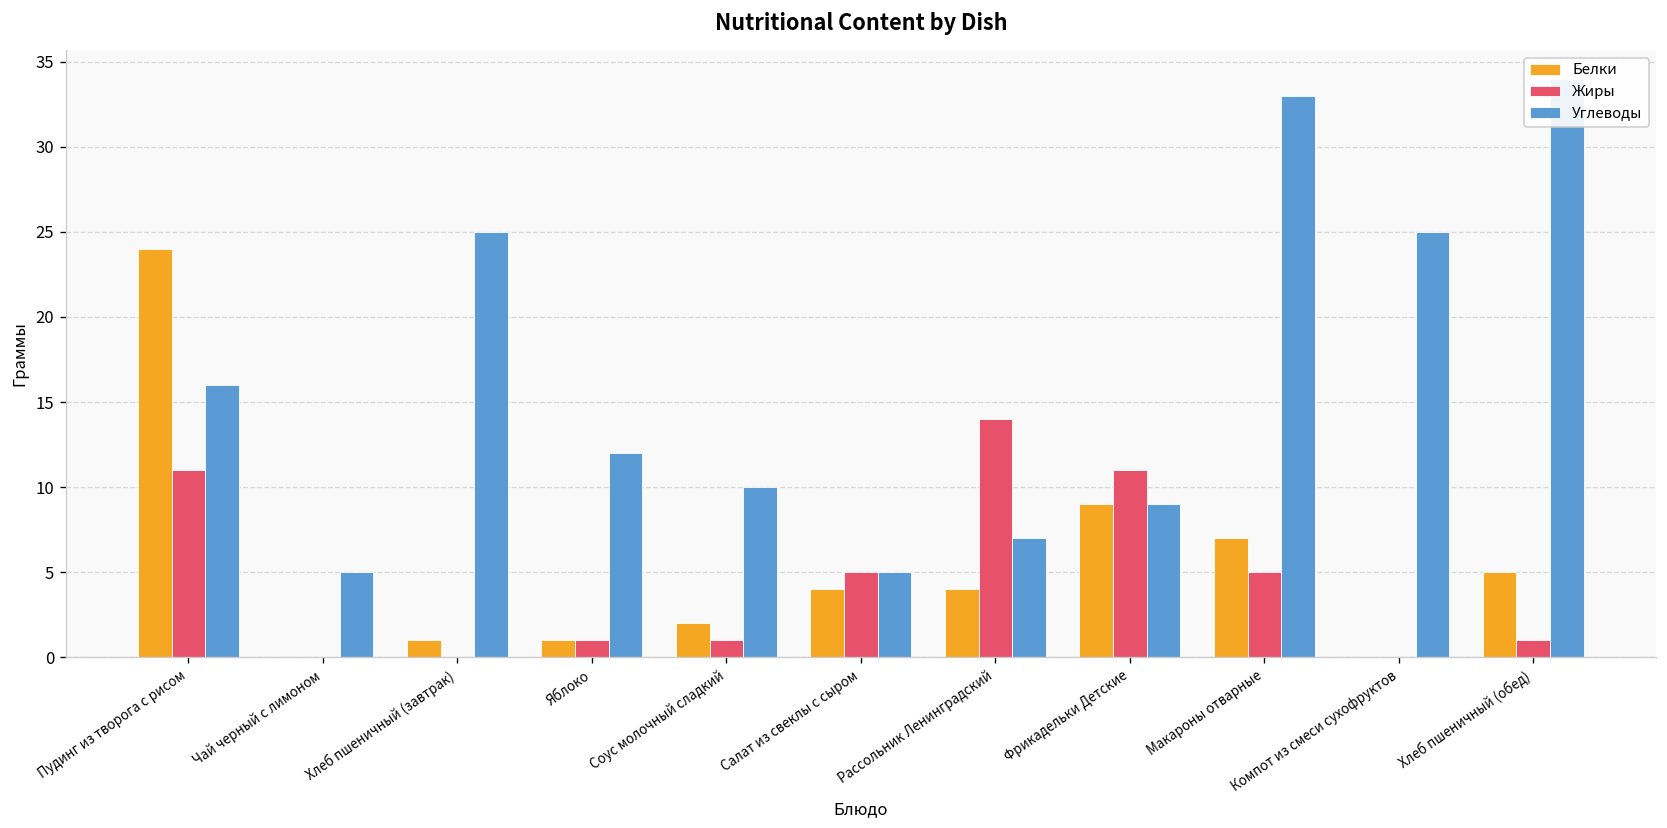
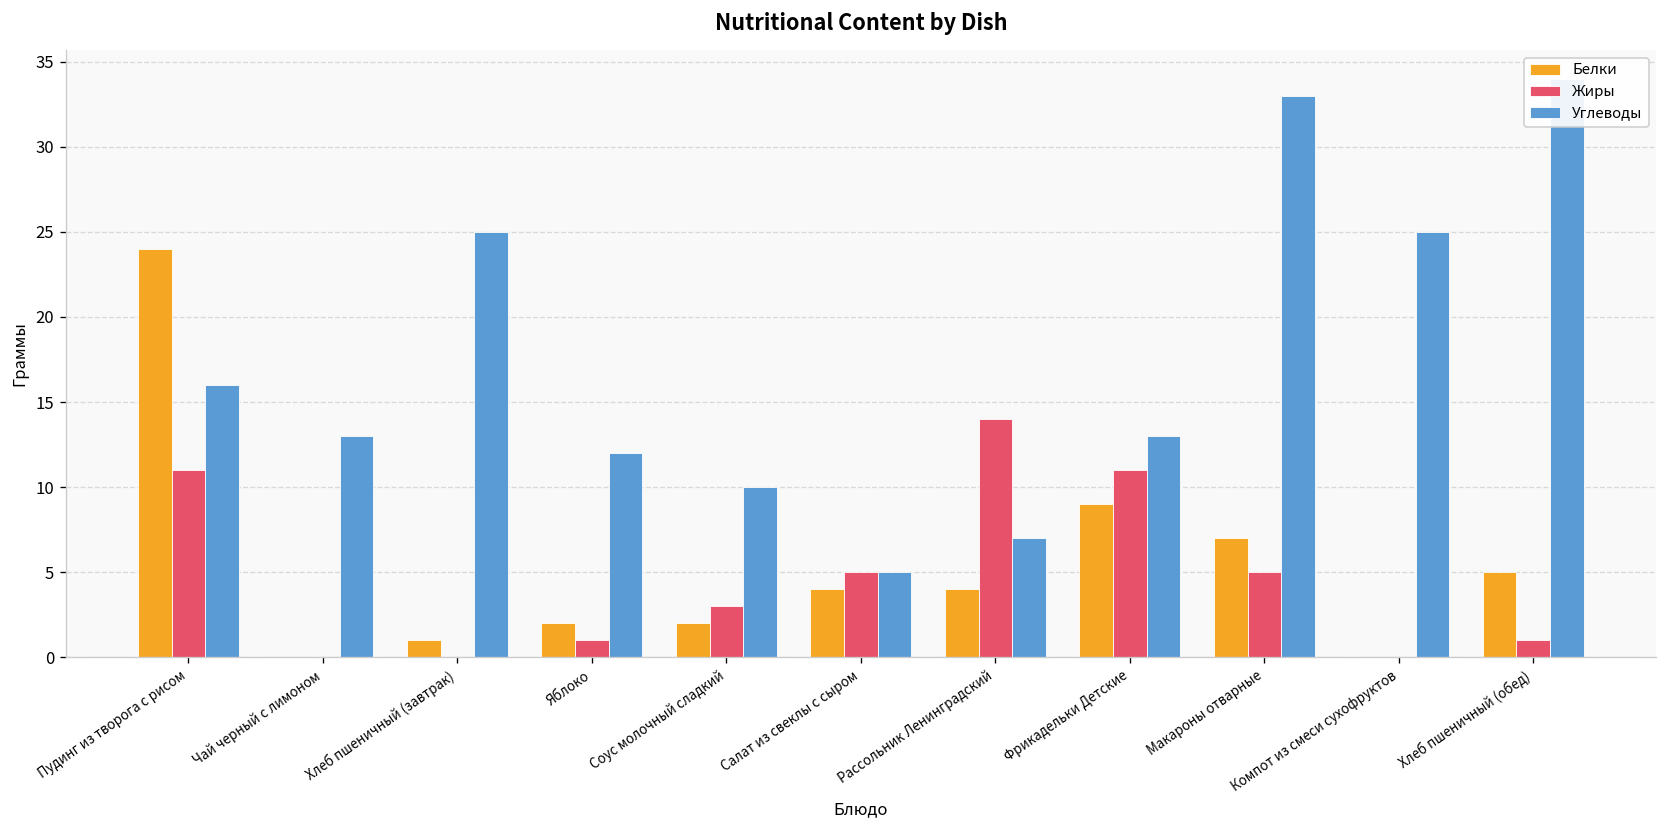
  {
    "Белки": {
      "Пудинг из творога с рисом": 24,
      "Чай черный с лимоном": 0,
      "Хлеб пшеничный (завтрак)": 1,
-     "Яблоко": 1,
+     "Яблоко": 2,
      "Соус молочный сладкий": 2,
      "Салат из свеклы с сыром": 4,
      "Рассольник Ленинградский": 4,
      "Фрикадельки Детские": 9,
      "Макароны отварные": 7,
      "Компот из смеси сухофруктов": 0,
      "Хлеб пшеничный (обед)": 5
    },
    "Жиры": {
      "Пудинг из творога с рисом": 11,
      "Чай черный с лимоном": 0,
      "Хлеб пшеничный (завтрак)": 0,
      "Яблоко": 1,
-     "Соус молочный сладкий": 1,
+     "Соус молочный сладкий": 3,
      "Салат из свеклы с сыром": 5,
      "Рассольник Ленинградский": 14,
      "Фрикадельки Детские": 11,
      "Макароны отварные": 5,
      "Компот из смеси сухофруктов": 0,
      "Хлеб пшеничный (обед)": 1
    },
    "Углеводы": {
      "Пудинг из творога с рисом": 16,
-     "Чай черный с лимоном": 5,
+     "Чай черный с лимоном": 13,
      "Хлеб пшеничный (завтрак)": 25,
      "Яблоко": 12,
      "Соус молочный сладкий": 10,
      "Салат из свеклы с сыром": 5,
      "Рассольник Ленинградский": 7,
-     "Фрикадельки Детские": 9,
+     "Фрикадельки Детские": 13,
      "Макароны отварные": 33,
      "Компот из смеси сухофруктов": 25
    }
  }
